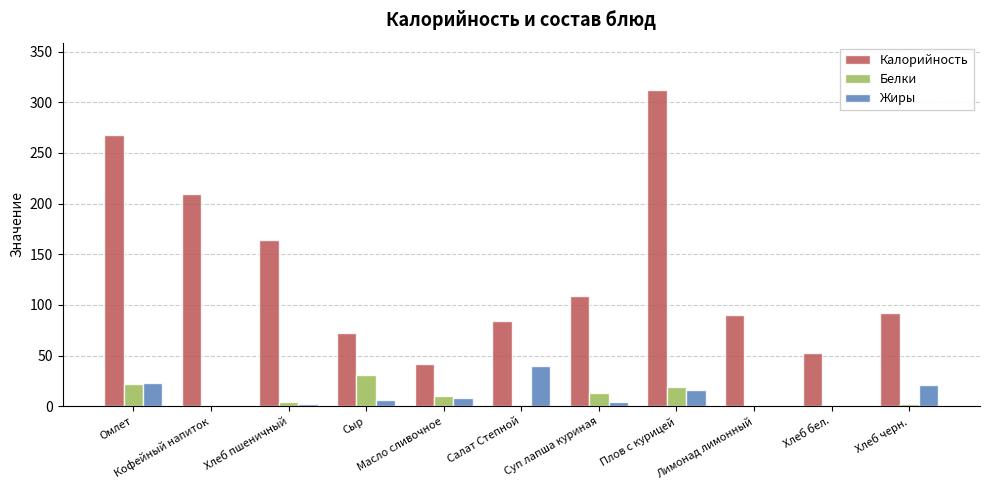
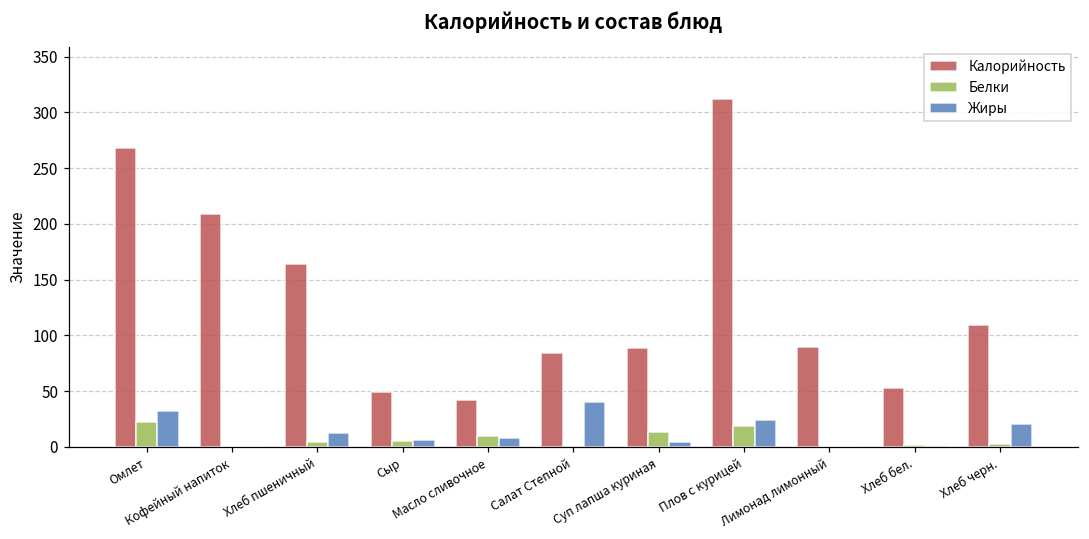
  {
    "Калорийность": {
      "Омлет": 268,
      "Кофейный напиток": 209,
      "Хлеб пшеничный": 164,
-     "Сыр": 72,
+     "Сыр": 49,
      "Масло сливочное": 42,
      "Салат Степной": 84,
-     "Суп лапша куриная": 109,
+     "Суп лапша куриная": 89,
      "Плов с курицей": 312,
      "Лимонад лимонный": 90,
      "Хлеб бел.": 52,
-     "Хлеб черн.": 92
+     "Хлеб черн.": 109
    },
    "Белки": {
      "Омлет": 22,
      "Кофейный напиток": 0,
      "Хлеб пшеничный": 5,
-     "Сыр": 31,
+     "Сыр": 5,
      "Масло сливочное": 10,
      "Суп лапша куриная": 13,
      "Плов с курицей": 19,
      "Лимонад лимонный": 0
    },
    "Жиры": {
-     "Омлет": 23,
+     "Омлет": 32,
      "Кофейный напиток": 0,
-     "Хлеб пшеничный": 2,
+     "Хлеб пшеничный": 12,
      "Сыр": 6,
      "Масло сливочное": 8,
      "Салат Степной": 40,
      "Суп лапша куриная": 4,
-     "Плов с курицей": 16,
+     "Плов с курицей": 24,
      "Лимонад лимонный": 0,
      "Хлеб черн.": 21
    }
  }
